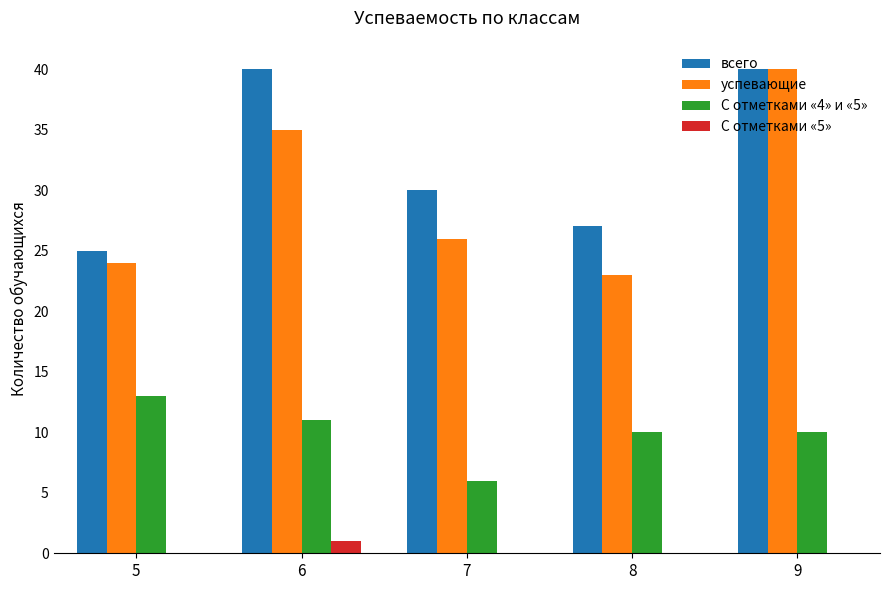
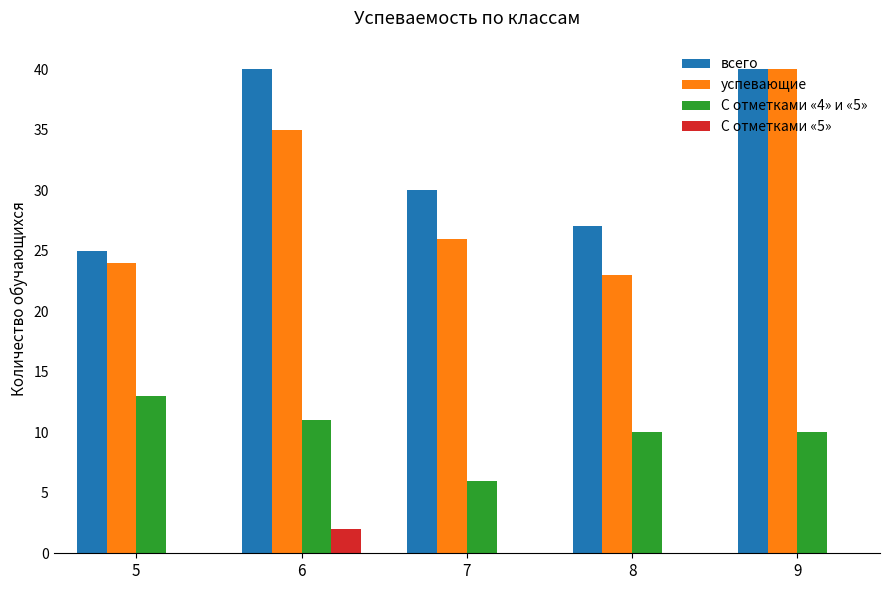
  {
    "всего": {
      "5": 25,
      "6": 40,
      "7": 30,
      "8": 27,
      "9": 40
    },
    "успевающие": {
      "5": 24,
      "6": 35,
      "7": 26,
      "8": 23,
      "9": 40
    },
    "С отметками «4» и «5»": {
      "5": 13,
      "6": 11,
      "7": 6,
      "8": 10,
      "9": 10
    },
    "С отметками «5»": {
      "5": 0,
-     "6": 1,
+     "6": 2,
      "7": 0,
      "8": 0,
      "9": 0
    }
  }
